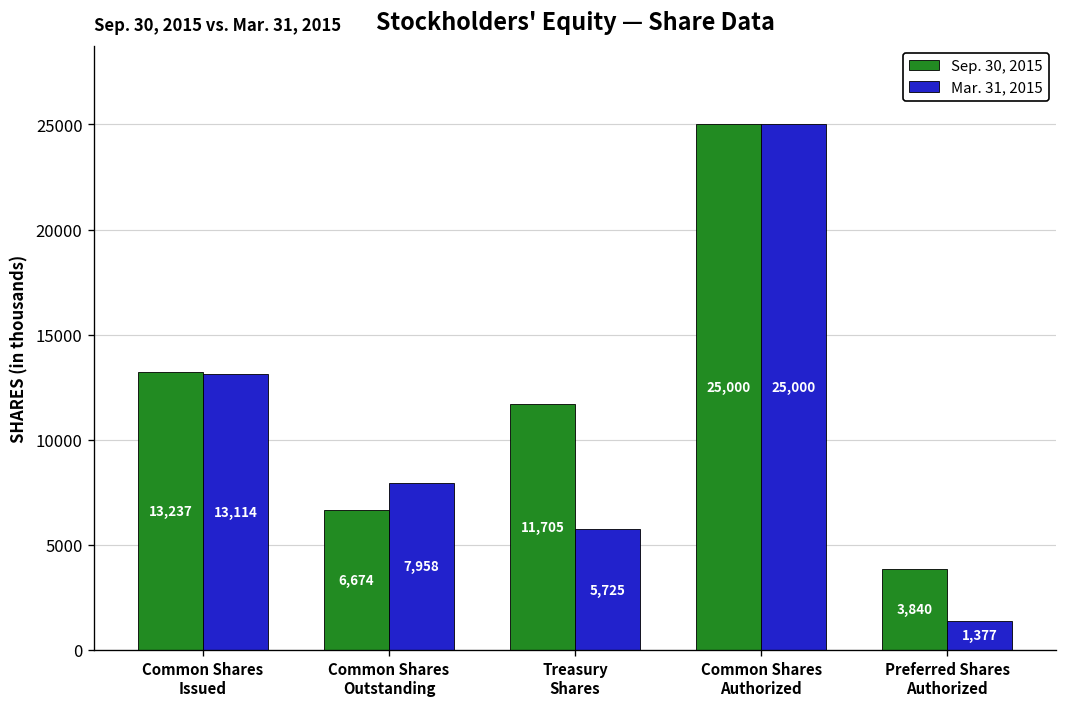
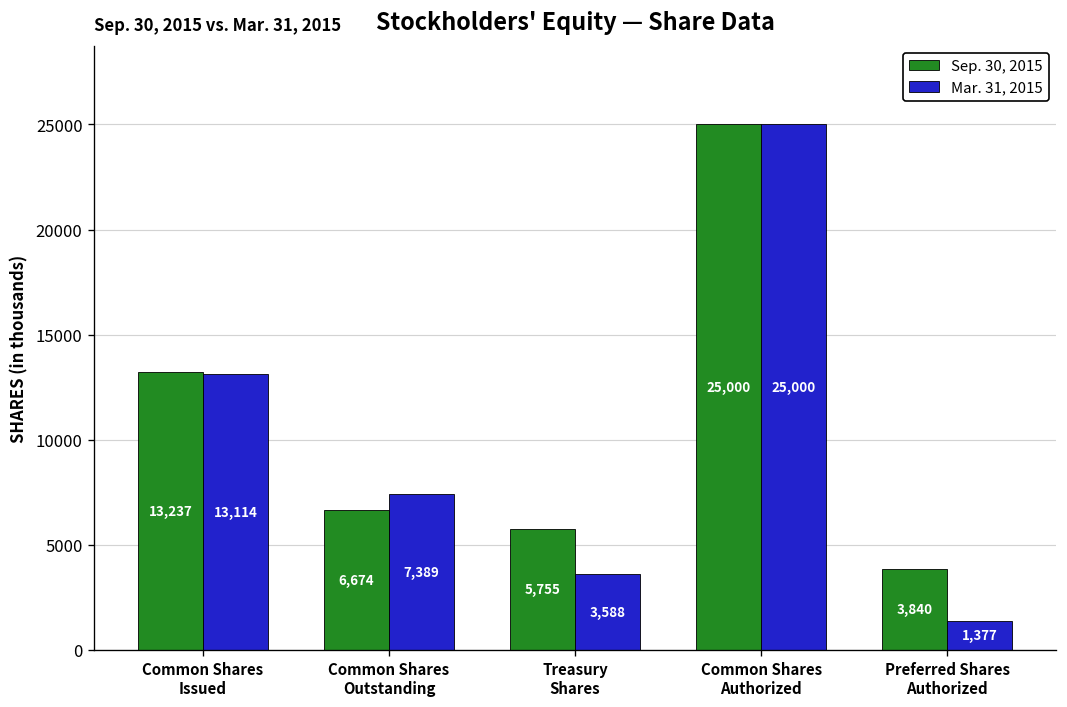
  {
    "Sep. 30, 2015": {
      "Common Shares Issued": "13,237",
      "Common Shares Outstanding": "6,674",
-     "Treasury Shares": "11,705",
+     "Treasury Shares": "5,755",
      "Common Shares Authorized": "25,000",
      "Preferred Shares Authorized": "3,840"
    },
    "Mar. 31, 2015": {
      "Common Shares Issued": "13,114",
-     "Common Shares Outstanding": "7,958",
-     "Treasury Shares": "5,725",
+     "Common Shares Outstanding": "7,389",
+     "Treasury Shares": "3,588",
      "Common Shares Authorized": "25,000",
      "Preferred Shares Authorized": "1,377"
    }
  }
